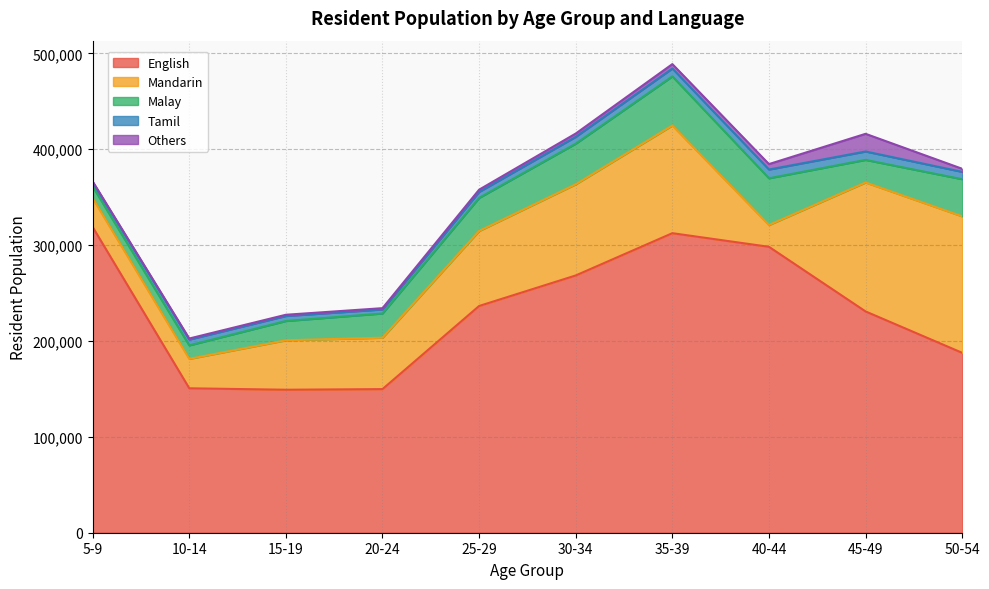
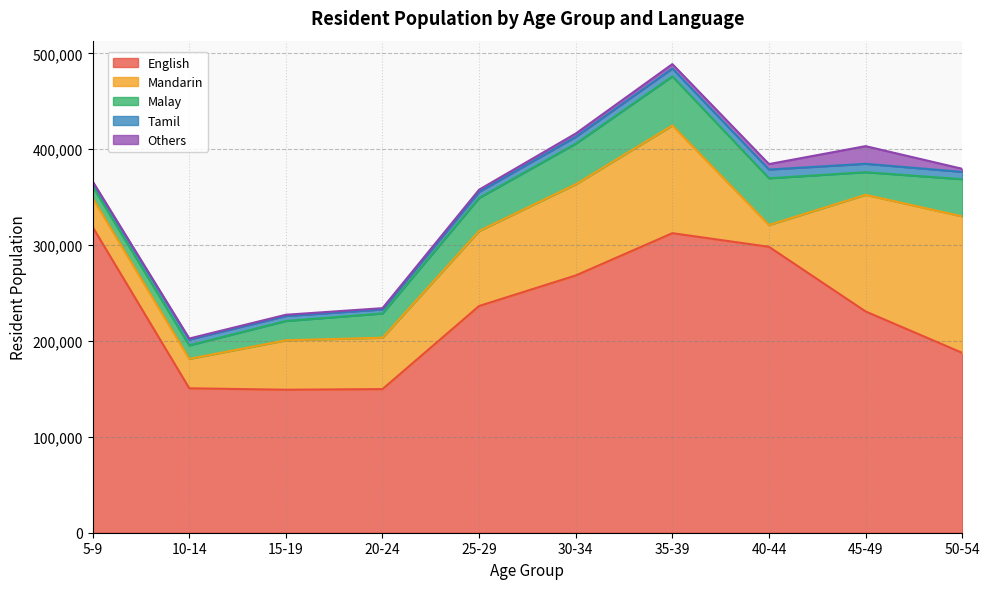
  {
    "English": {
      "5-9": "320,000",
      "10-14": "150,000",
      "15-19": "150,000",
      "20-24": "150,000",
      "25-29": "240,000",
      "30-34": "270,000",
      "35-39": "310,000",
      "40-44": "300,000",
      "45-49": "230,000",
      "50-54": "190,000"
    },
    "Mandarin": {
      "5-9": "30,000",
      "10-14": "30,000",
      "15-19": "50,000",
      "20-24": "50,000",
      "25-29": "80,000",
      "30-34": "100,000",
      "35-39": "110,000",
      "40-44": "20,000",
-     "45-49": "130,000",
+     "45-49": "120,000",
      "50-54": "140,000"
    },
    "Malay": {
      "5-9": "10,000",
      "10-14": "10,000",
      "15-19": "20,000",
      "20-24": "30,000",
      "25-29": "30,000",
      "30-34": "40,000",
      "35-39": "50,000",
      "40-44": "50,000",
      "45-49": "20,000",
      "50-54": "40,000"
    },
    "Tamil": {
      "30-34": "10,000",
      "35-39": "10,000",
      "40-44": "10,000",
      "45-49": "10,000",
      "50-54": "10,000"
    },
    "Others": {
      "30-34": "0",
      "35-39": "0",
      "40-44": "10,000",
      "45-49": "20,000",
      "50-54": "0"
    }
  }
